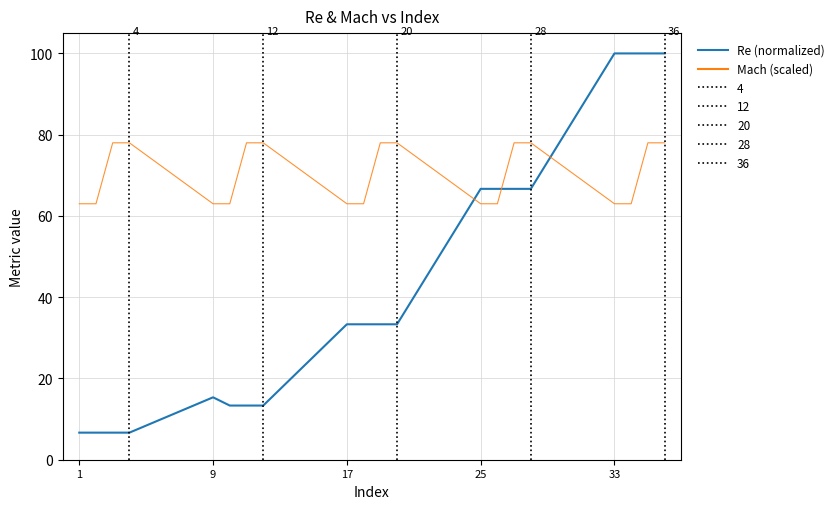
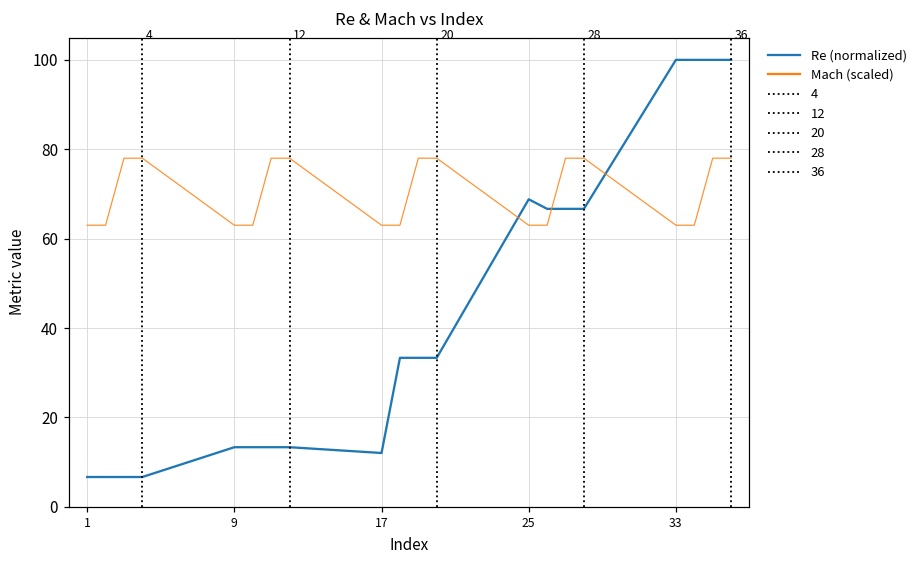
  {
    "Re (normalized)": {
      "1": 7,
-     "9": 15,
-     "17": 33,
-     "25": 67,
+     "9": 13,
+     "17": 12,
+     "25": 69,
      "33": 100
    },
    "Mach (scaled)": {
      "1": 63,
      "9": 63,
      "17": 63,
      "25": 63,
      "33": 63
    }
  }
